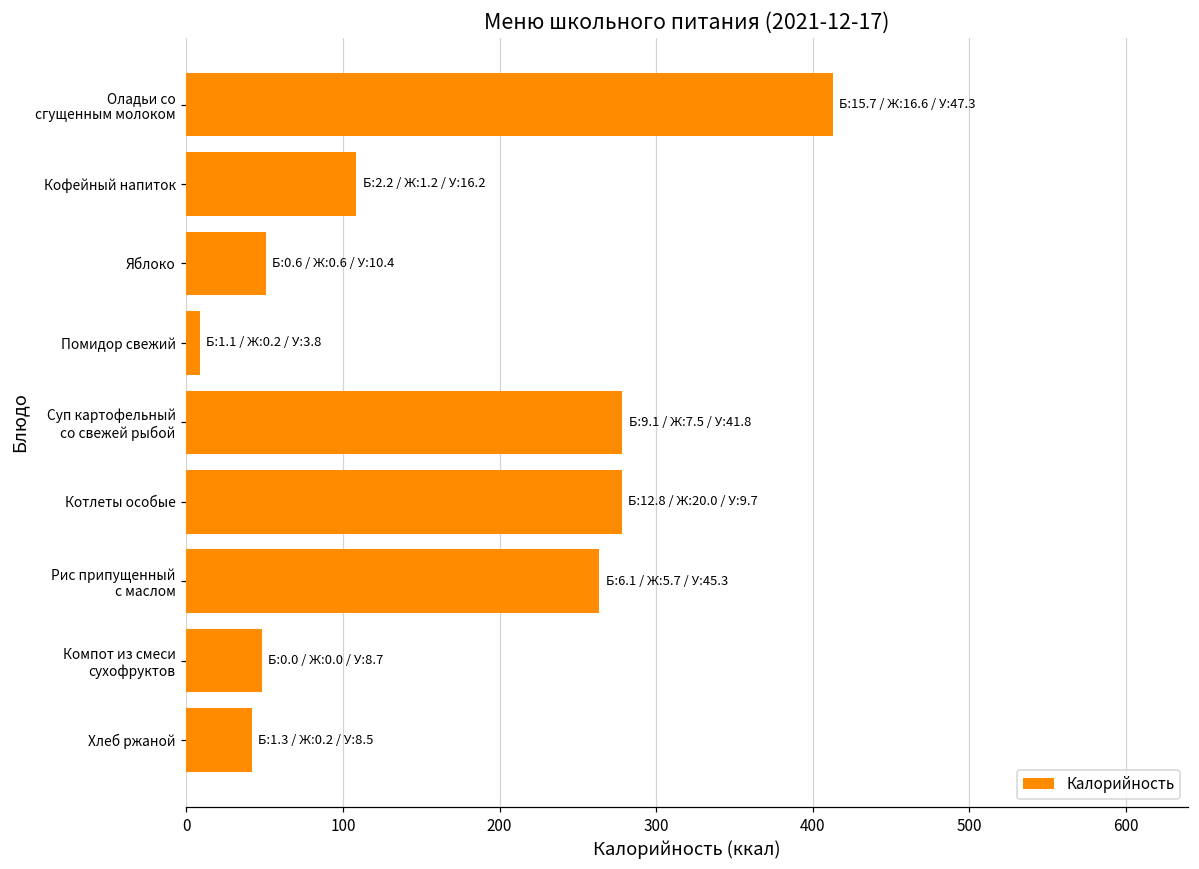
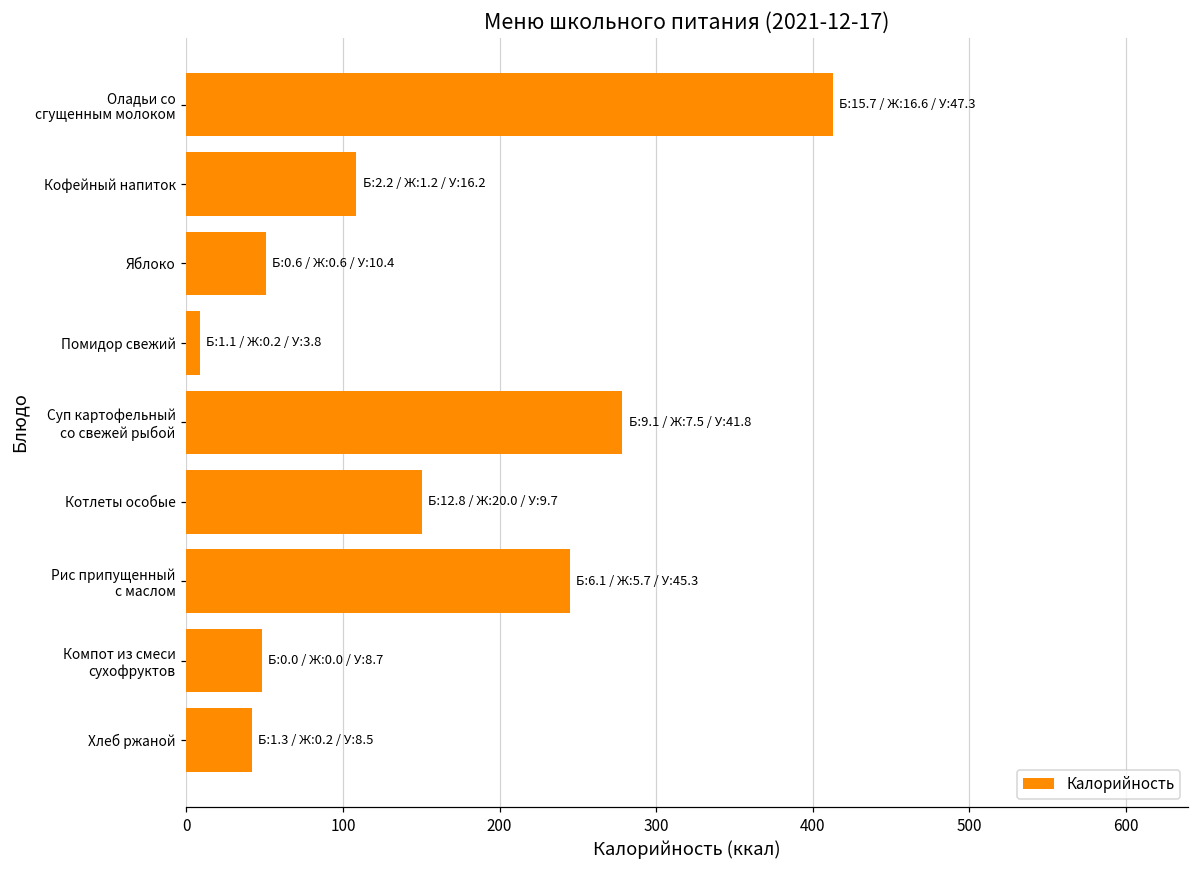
  {
-   "Котлеты особые": 278,
-   "Рис припущенный с маслом": 264
+   "Котлеты особые": 150,
+   "Рис припущенный с маслом": 245
  }
